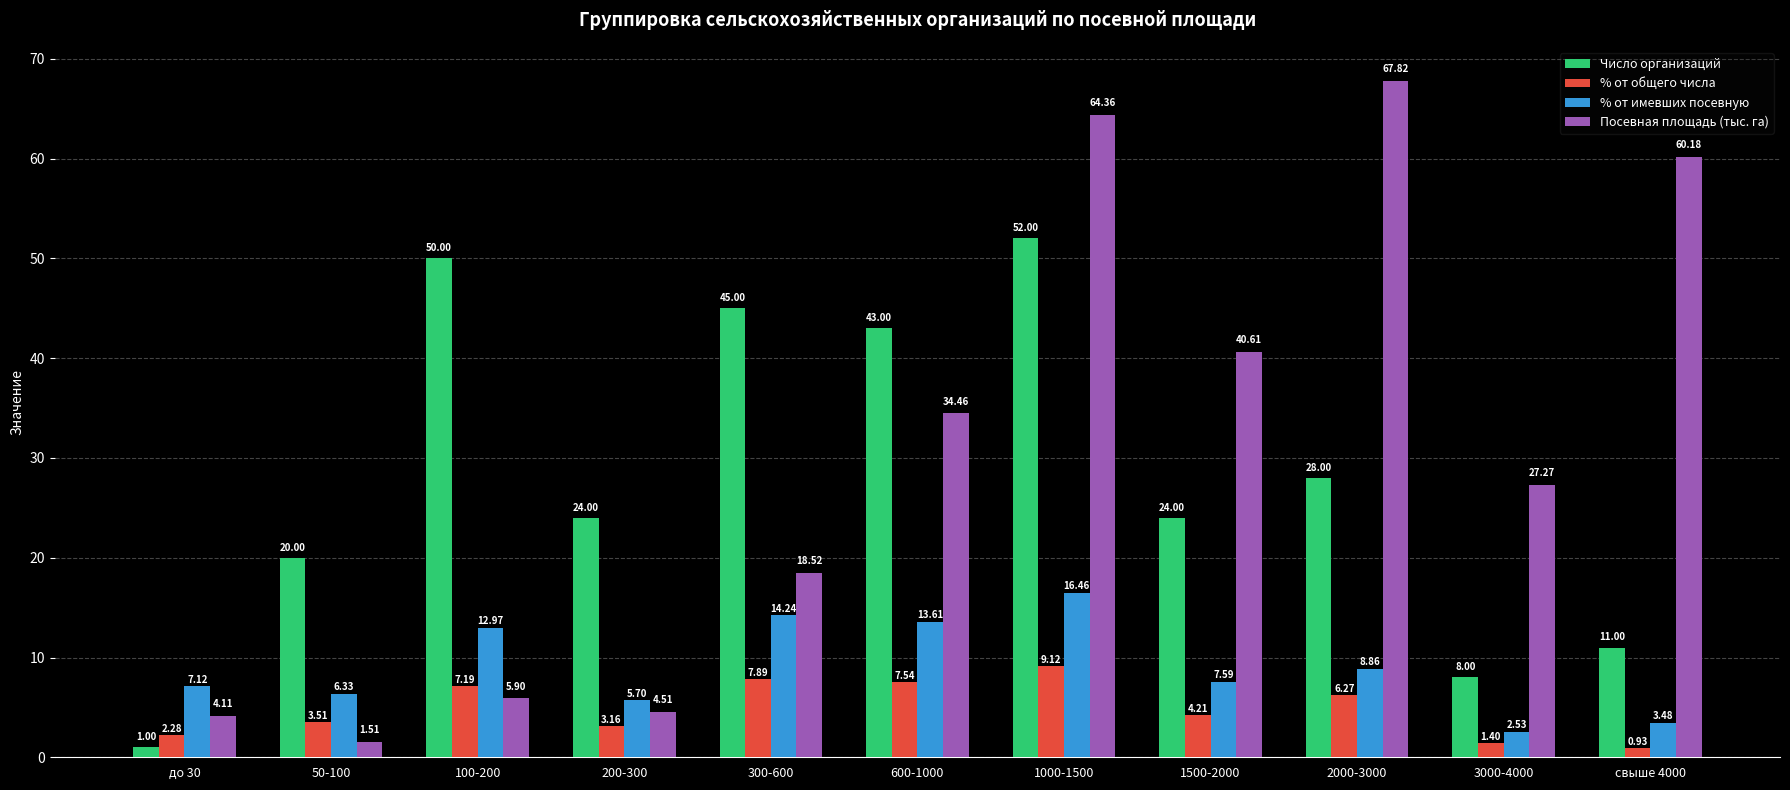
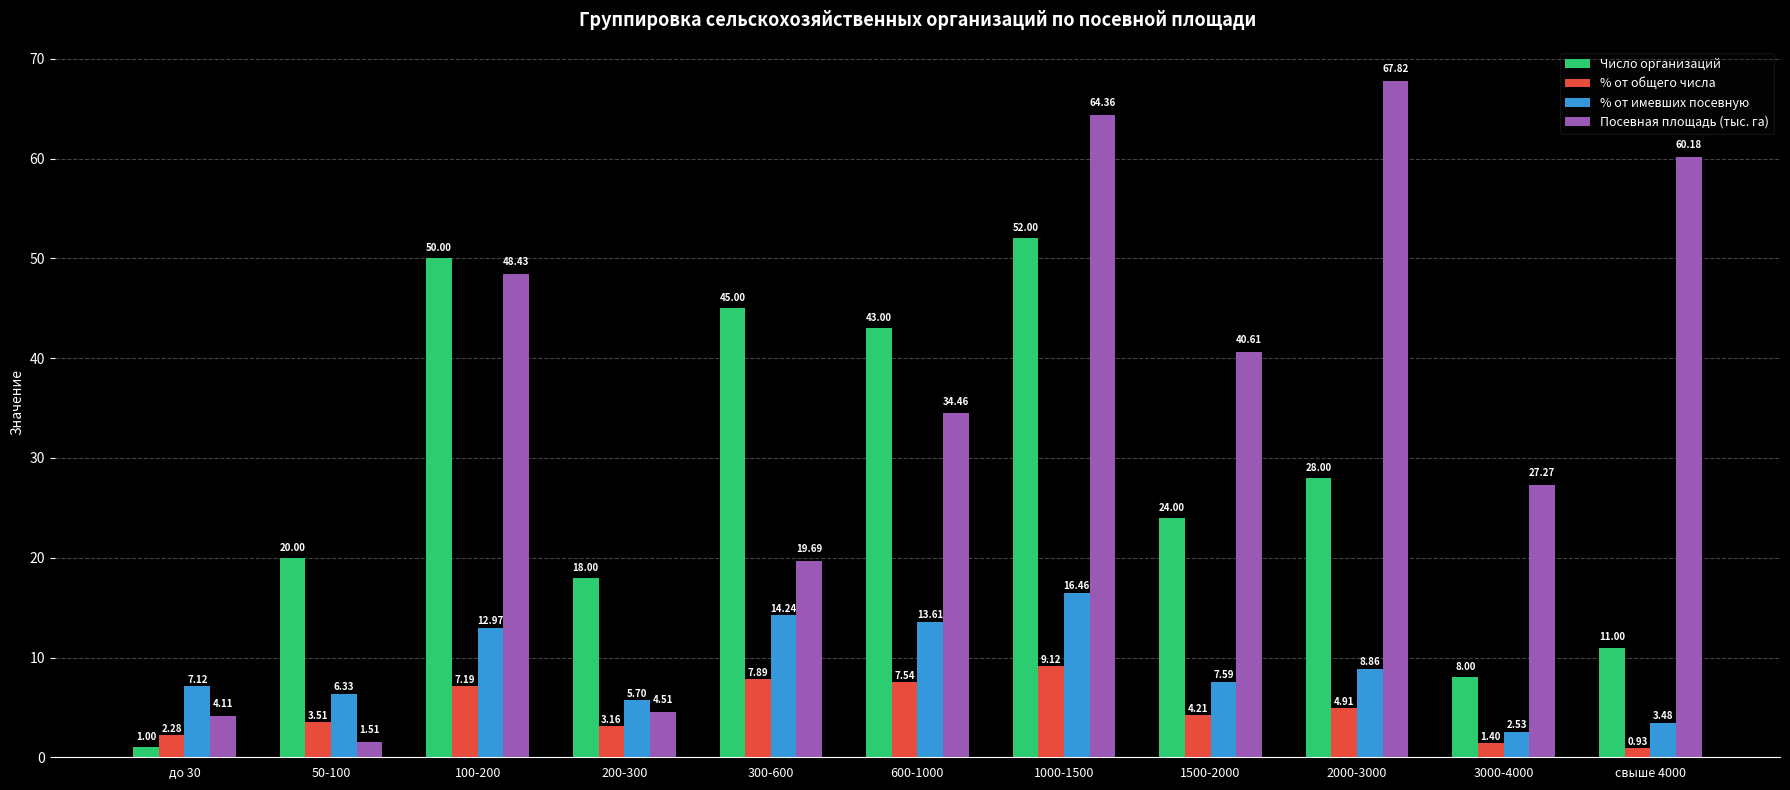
  {
    "Число организаций": {
      "до 30": 1.00,
      "50-100": 20.00,
      "100-200": 50.00,
-     "200-300": 24.00,
+     "200-300": 18.00,
      "300-600": 45.00,
      "600-1000": 43.00,
      "1000-1500": 52.00,
      "1500-2000": 24.00,
      "2000-3000": 28.00,
      "3000-4000": 8.00,
      "свыше 4000": 11.00
    },
    "% от общего числа": {
      "до 30": 2.28,
      "50-100": 3.51,
      "100-200": 7.19,
      "200-300": 3.16,
      "300-600": 7.89,
      "600-1000": 7.54,
      "1000-1500": 9.12,
      "1500-2000": 4.21,
-     "2000-3000": 6.27,
+     "2000-3000": 4.91,
      "3000-4000": 1.40,
      "свыше 4000": 0.93
    },
    "% от имевших посевную": {
      "до 30": 7.12,
      "50-100": 6.33,
      "100-200": 12.97,
      "200-300": 5.70,
      "300-600": 14.24,
      "600-1000": 13.61,
      "1000-1500": 16.46,
      "1500-2000": 7.59,
      "2000-3000": 8.86,
      "3000-4000": 2.53,
      "свыше 4000": 3.48
    },
    "Посевная площадь (тыс. га)": {
      "до 30": 4.11,
      "50-100": 1.51,
-     "100-200": 5.90,
+     "100-200": 48.43,
      "200-300": 4.51,
-     "300-600": 18.52,
+     "300-600": 19.69,
      "600-1000": 34.46,
      "1000-1500": 64.36,
      "1500-2000": 40.61,
      "2000-3000": 67.82,
      "3000-4000": 27.27,
      "свыше 4000": 60.18
    }
  }
